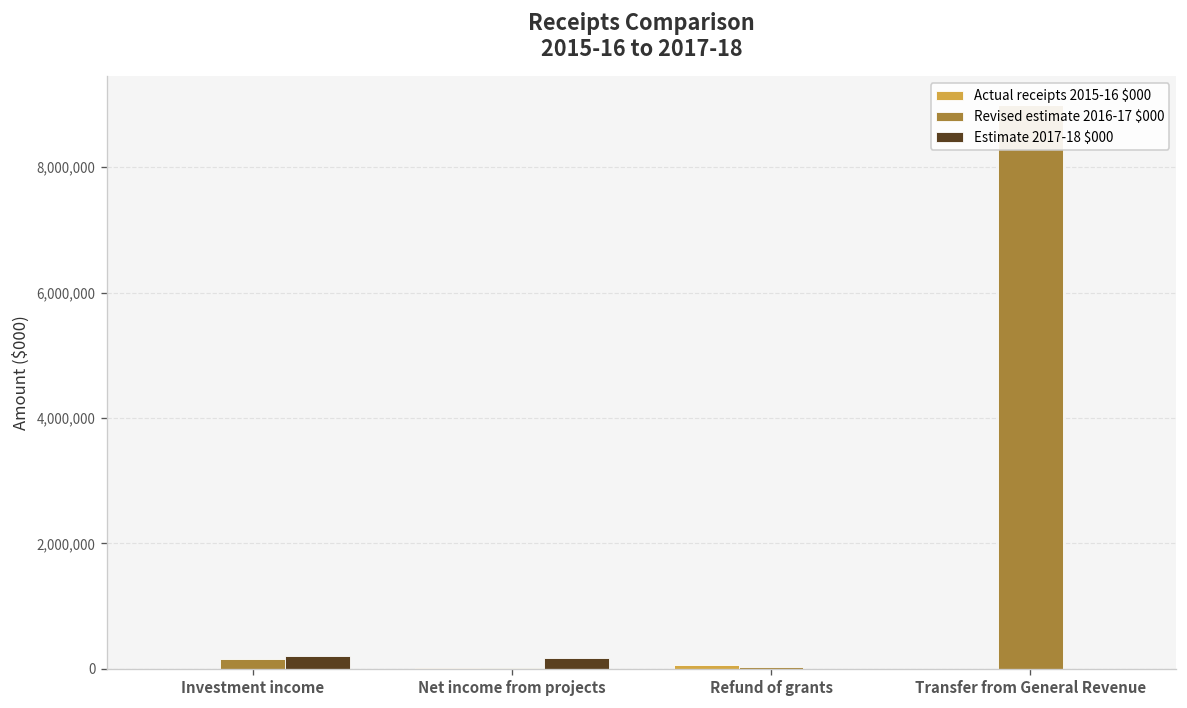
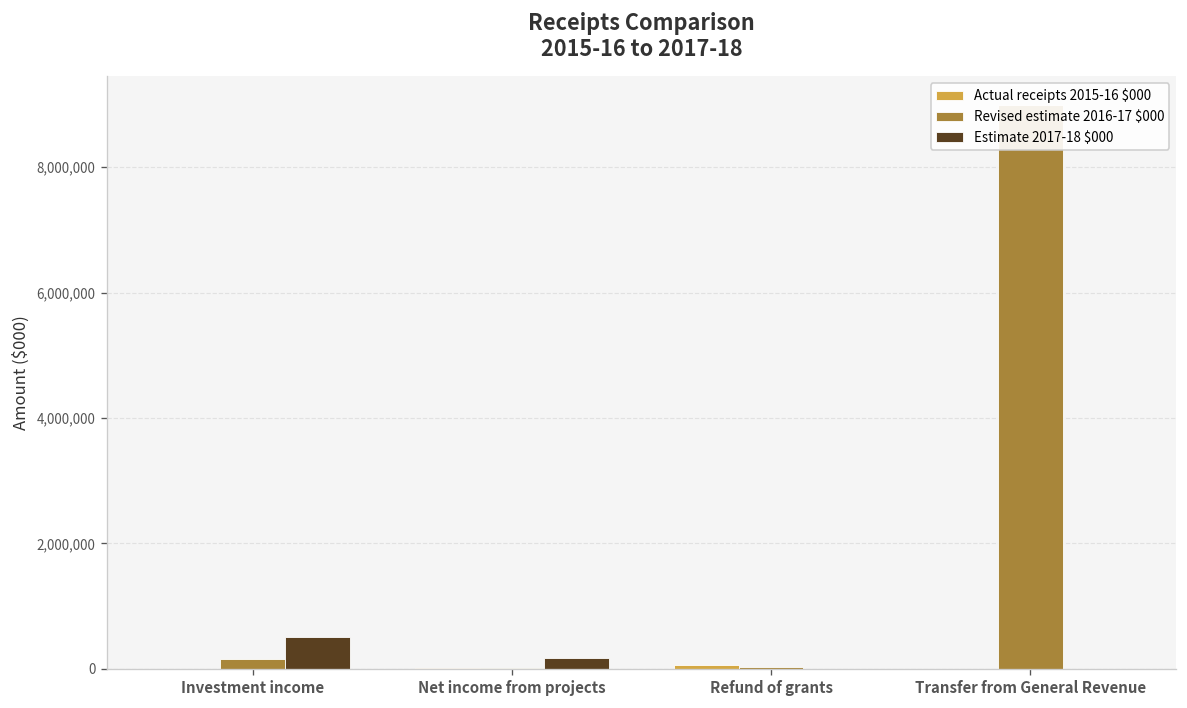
  {
    "Estimate 2017-18 $000": {
-     "Investment income": "200,000",
+     "Investment income": "500,000",
      "Net income from projects": "200,000",
      "Refund of grants": "0",
      "Transfer from General Revenue": "0"
    }
  }
